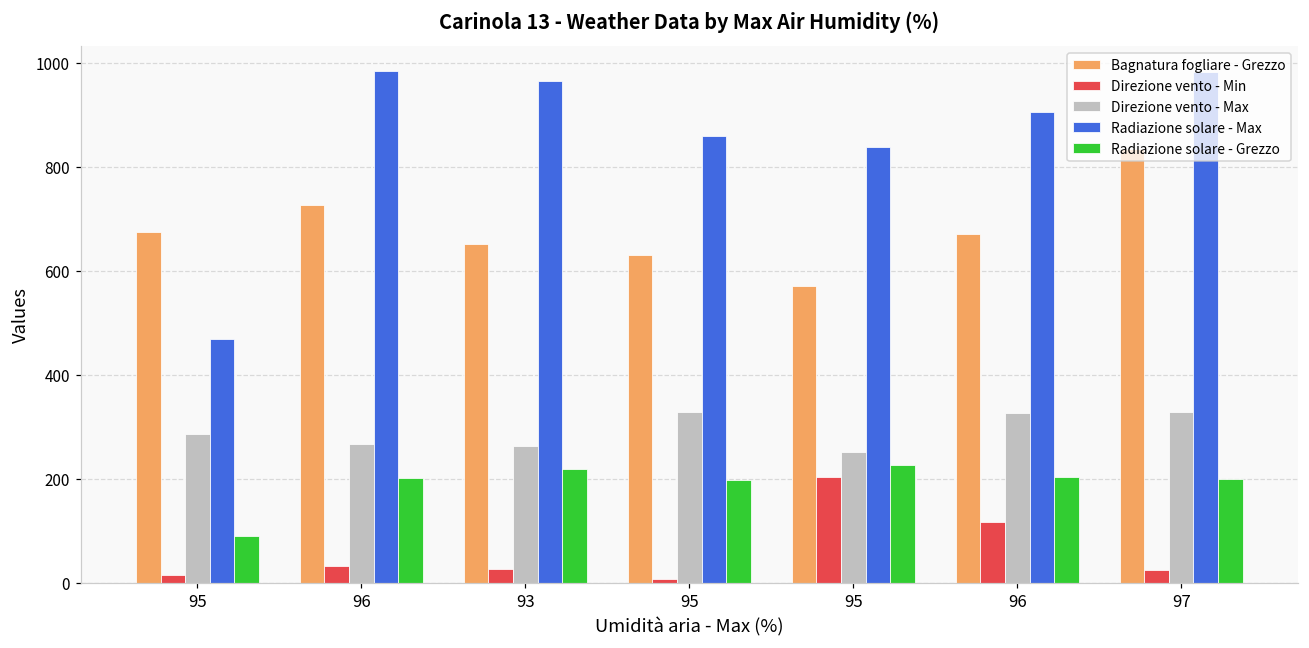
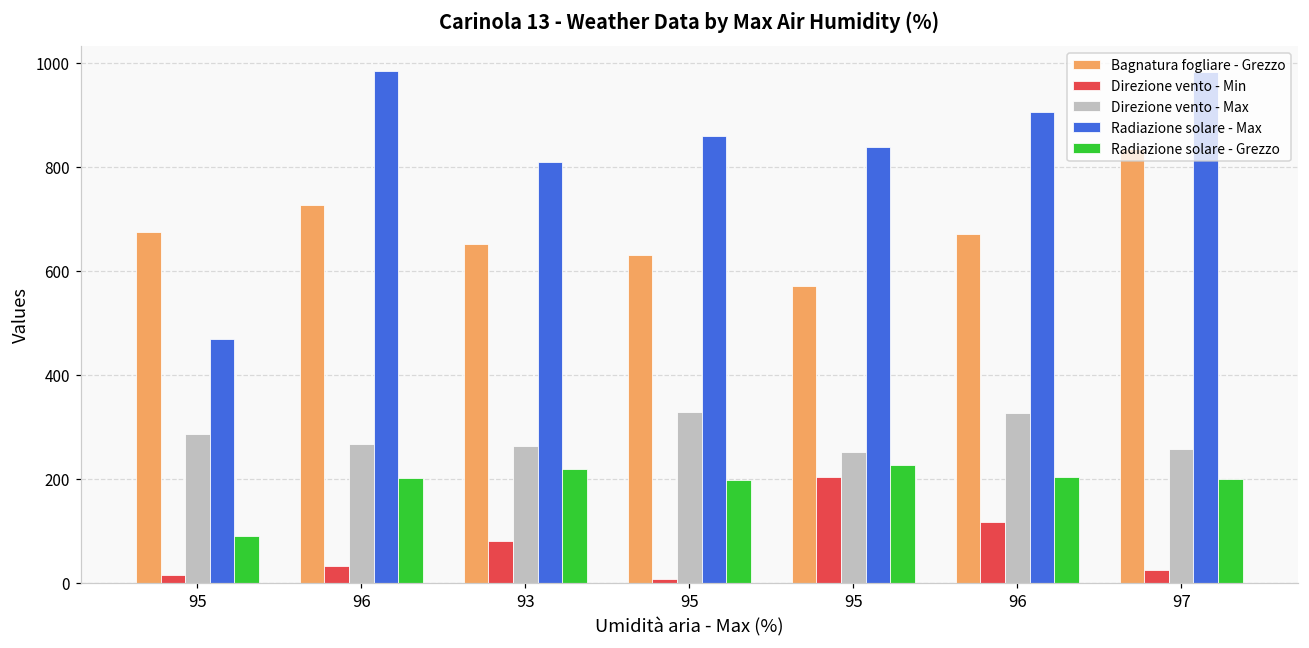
  {
    "Bagnatura fogliare - Grezzo": {
      "93": 650
    },
    "Direzione vento - Min": {
-     "93": 30,
+     "93": 80,
      "97": 30
    },
    "Direzione vento - Max": {
      "93": 260,
-     "97": 330
+     "97": 260
    },
    "Radiazione solare - Max": {
-     "93": 960
+     "93": 810
    },
    "Radiazione solare - Grezzo": {
      "93": 220,
      "97": 200
    }
  }
